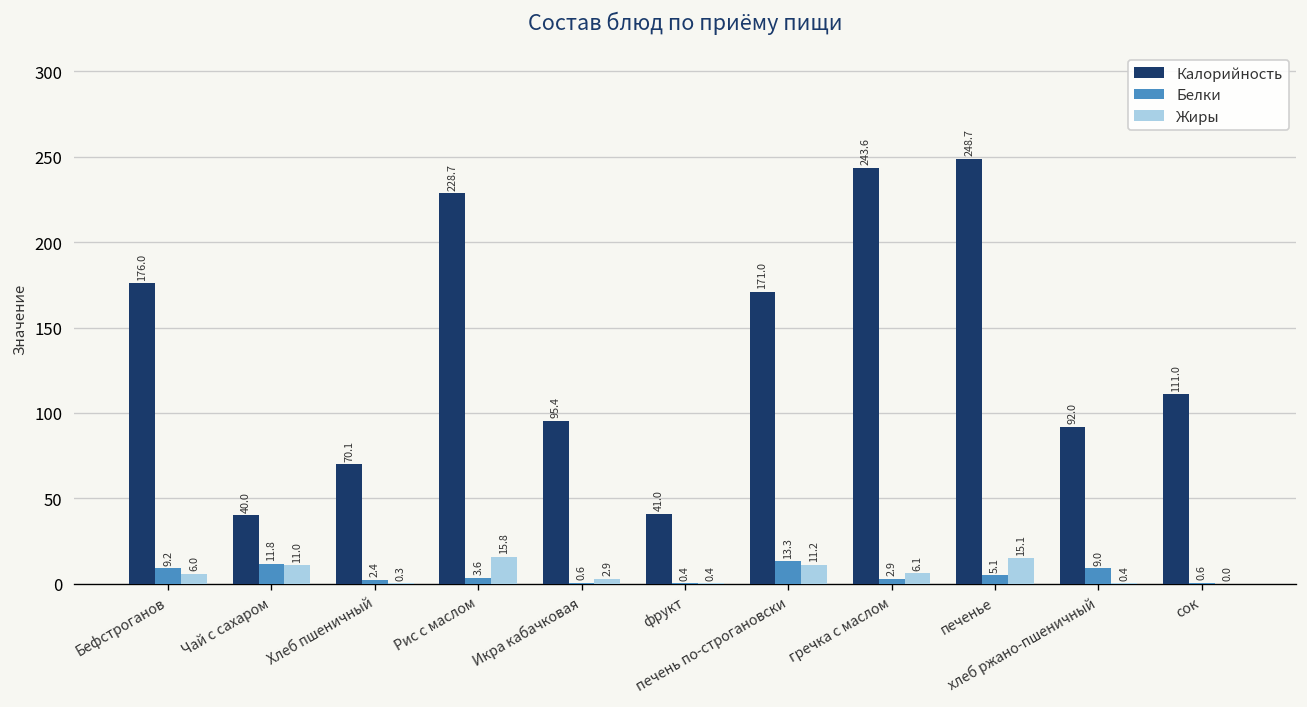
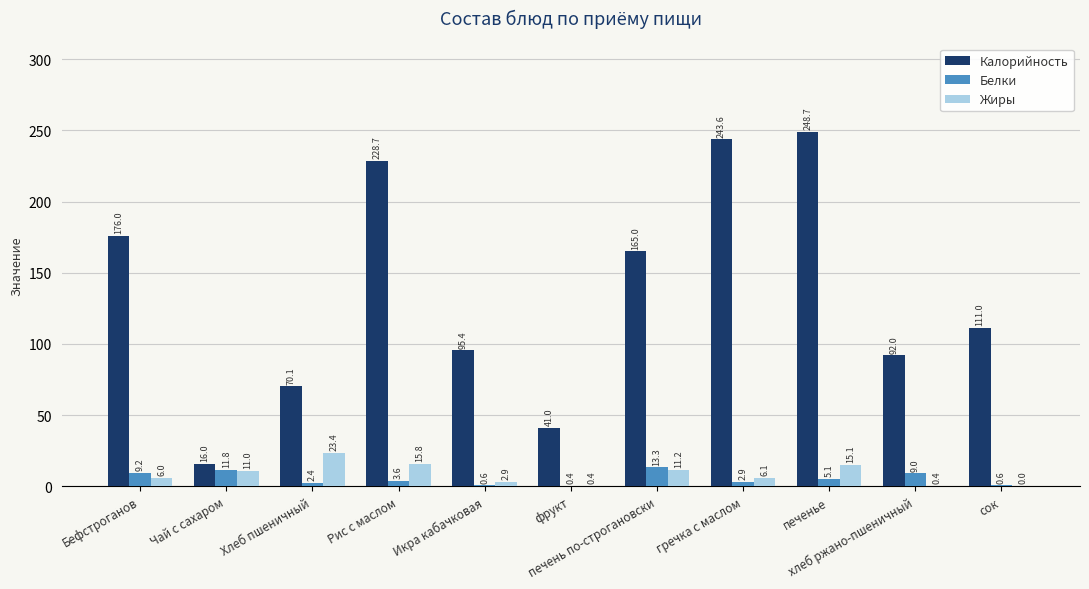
  {
    "Калорийность": {
      "Бефстроганов": 176.0,
-     "Чай с сахаром": 40.0,
+     "Чай с сахаром": 16.0,
      "Хлеб пшеничный": 70.1,
      "Рис с маслом": 228.7,
      "Икра кабачковая": 95.4,
      "фрукт": 41.0,
-     "печень по-строгановски": 171.0,
+     "печень по-строгановски": 165.0,
      "гречка с маслом": 243.6,
      "печенье": 248.7,
      "хлеб ржано-пшеничный": 92.0,
      "сок": 111.0
    },
    "Белки": {
      "Бефстроганов": 9.2,
      "Чай с сахаром": 11.8,
      "Хлеб пшеничный": 2.4,
      "Рис с маслом": 3.6,
      "Икра кабачковая": 0.6,
      "фрукт": 0.4,
      "печень по-строгановски": 13.3,
      "гречка с маслом": 2.9,
      "печенье": 5.1,
      "хлеб ржано-пшеничный": 9.0,
      "сок": 0.6
    },
    "Жиры": {
      "Бефстроганов": 6.0,
      "Чай с сахаром": 11.0,
-     "Хлеб пшеничный": 0.3,
+     "Хлеб пшеничный": 23.4,
      "Рис с маслом": 15.8,
      "Икра кабачковая": 2.9,
      "фрукт": 0.4,
      "печень по-строгановски": 11.2,
      "гречка с маслом": 6.1,
      "печенье": 15.1,
      "хлеб ржано-пшеничный": 0.4,
      "сок": 0.0
    }
  }
